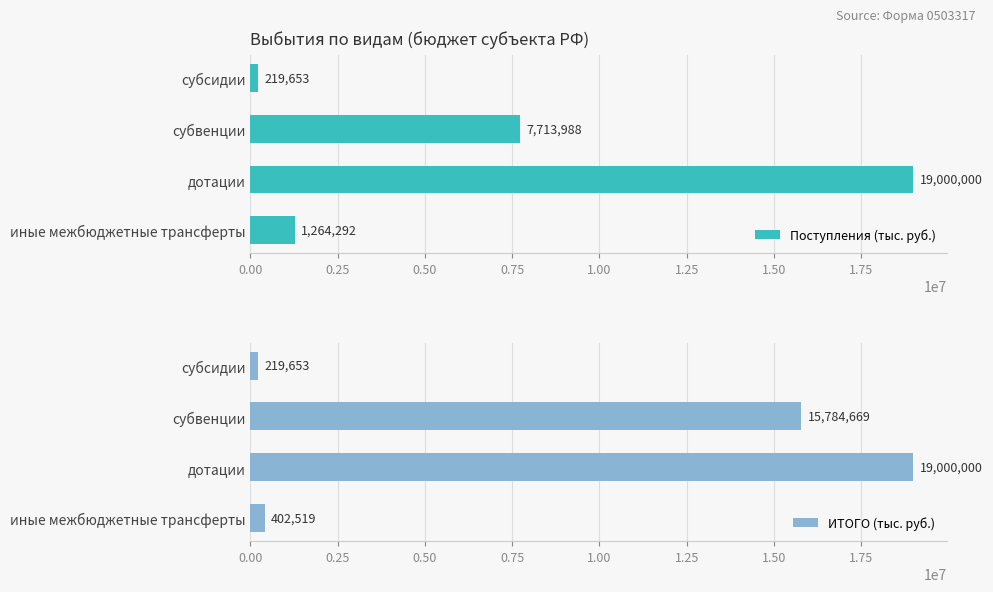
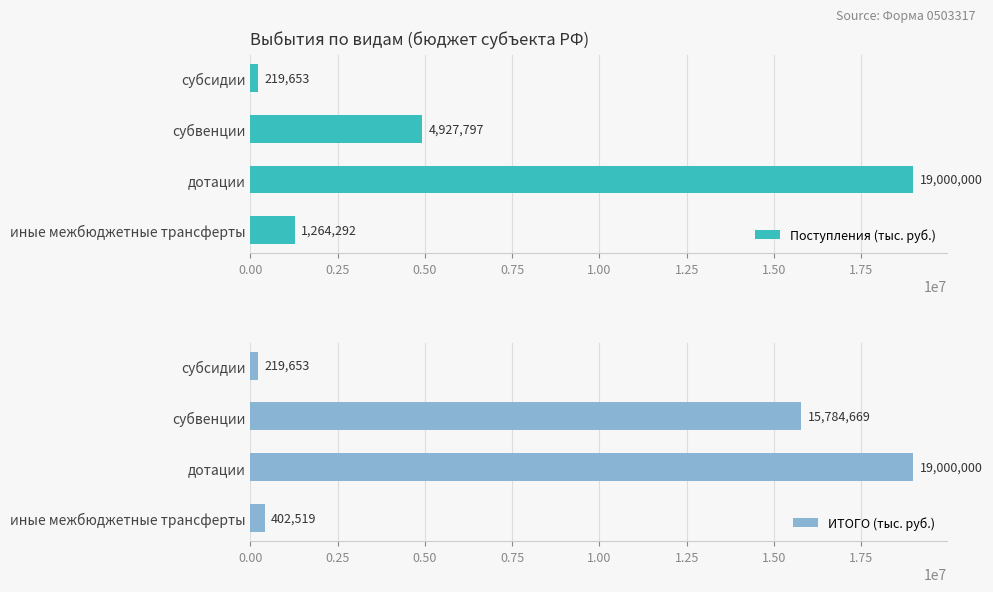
  {
    "Выбытия по видам (бюджет субъекта РФ)": {
      "субсидии": "219,653",
-     "субвенции": "7,713,988",
+     "субвенции": "4,927,797",
      "дотации": "19,000,000",
      "иные межбюджетные трансферты": "1,264,292"
    }
  }
